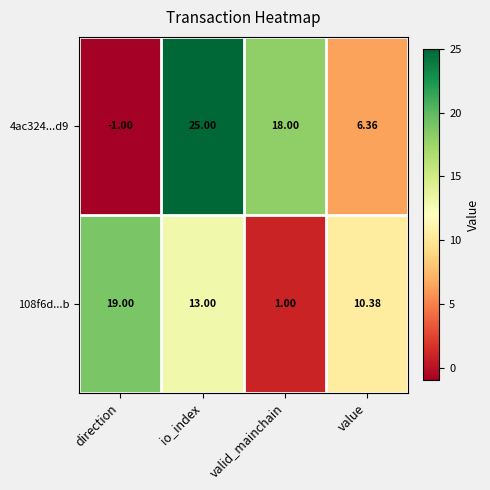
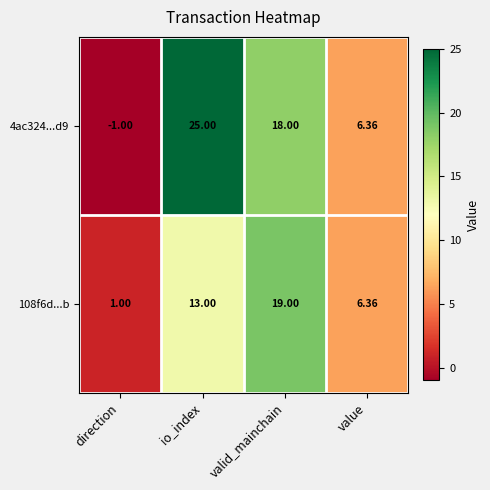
  {
    "4ac324...d9": {
      "direction": -1.00,
      "io_index": 25.00,
      "valid_mainchain": 18.00,
      "value": 6.36
    },
    "108f6d...b": {
-     "direction": 19.00,
+     "direction": 1.00,
      "io_index": 13.00,
-     "valid_mainchain": 1.00,
-     "value": 10.38
+     "valid_mainchain": 19.00,
+     "value": 6.36
    }
  }
